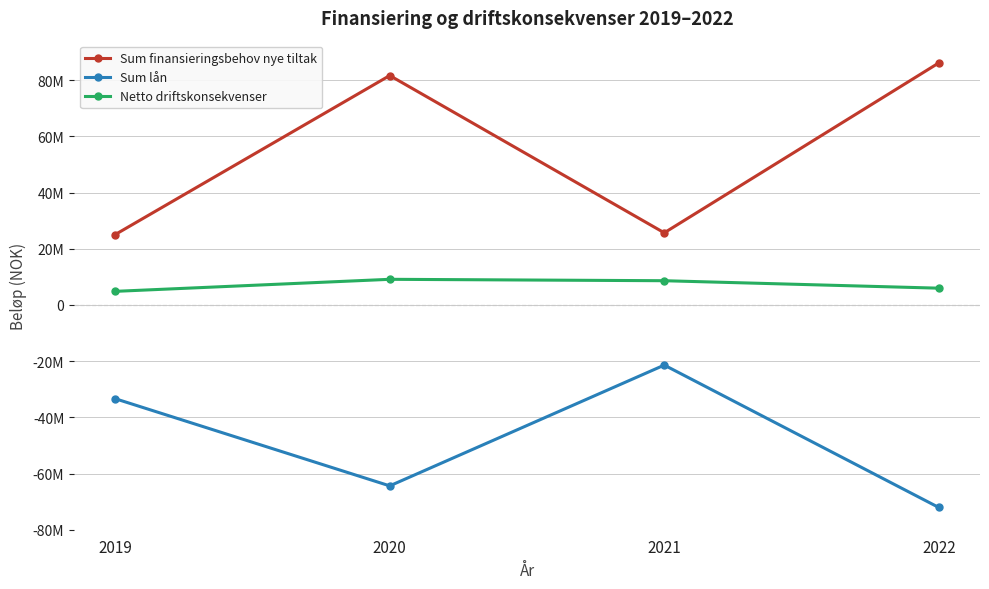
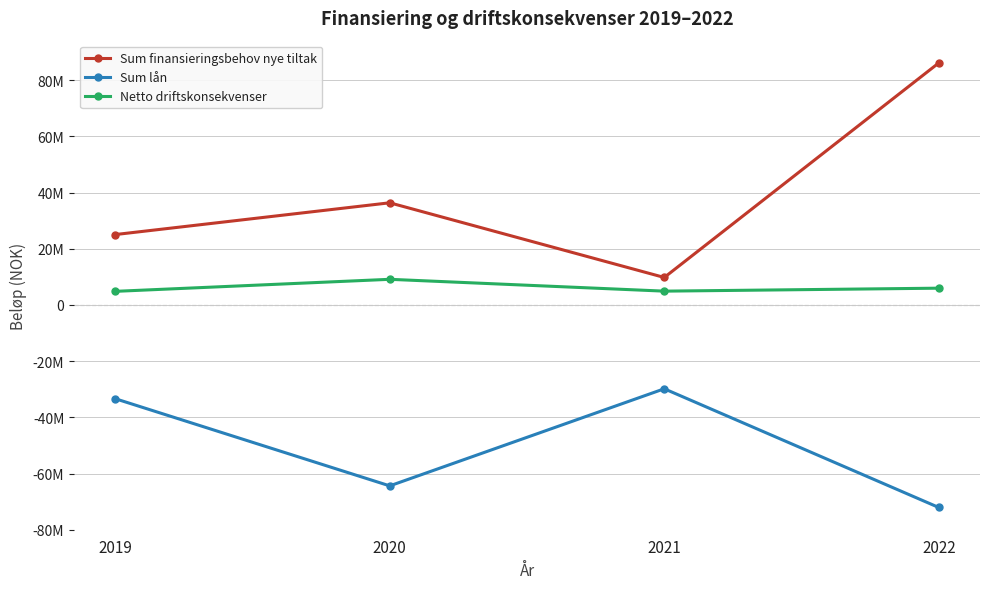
  {
    "Sum finansieringsbehov nye tiltak": {
      "2019": 25000000,
-     "2020": 82000000,
-     "2021": 26000000,
+     "2020": 36000000,
+     "2021": 10000000,
      "2022": 86000000
    },
    "Sum lån": {
      "2019": -33000000,
      "2020": -64000000,
-     "2021": -21000000,
+     "2021": -30000000,
      "2022": -72000000
    },
    "Netto driftskonsekvenser": {
      "2019": 5000000,
      "2020": 9000000,
-     "2021": 9000000,
+     "2021": 5000000,
      "2022": 6000000
    }
  }
